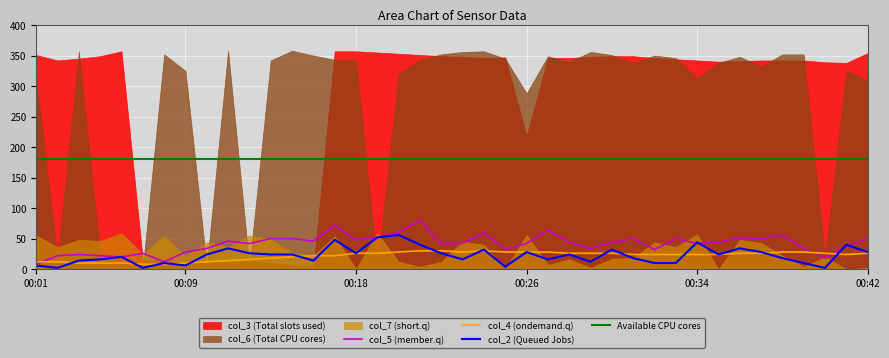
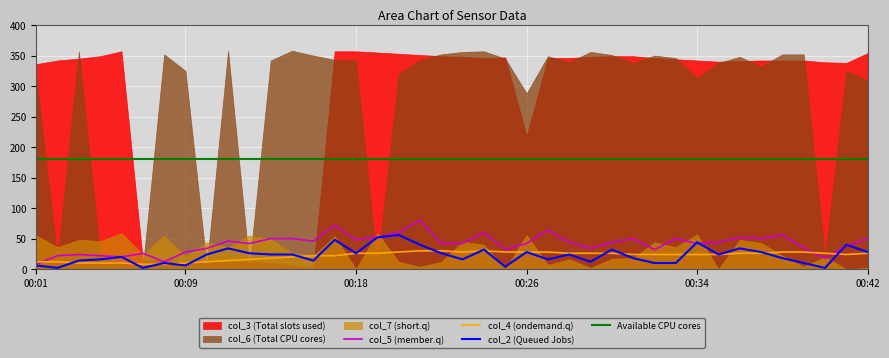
  {
    "col_3 (Total slots used)": {
-     "00:01": 350,
+     "00:01": 340,
      "00:18": 360,
      "00:26": 220,
      "00:34": 340,
      "00:42": 350
    },
    "col_5 (member.q)": {
      "00:09": 30,
      "00:18": 50,
      "00:26": 40,
      "00:42": 50
    },
    "col_6 (Total CPU cores)": {
      "00:01": 320,
      "00:09": 330,
      "00:18": 340,
      "00:26": 290,
      "00:34": 310,
      "00:42": 310
    }
  }
